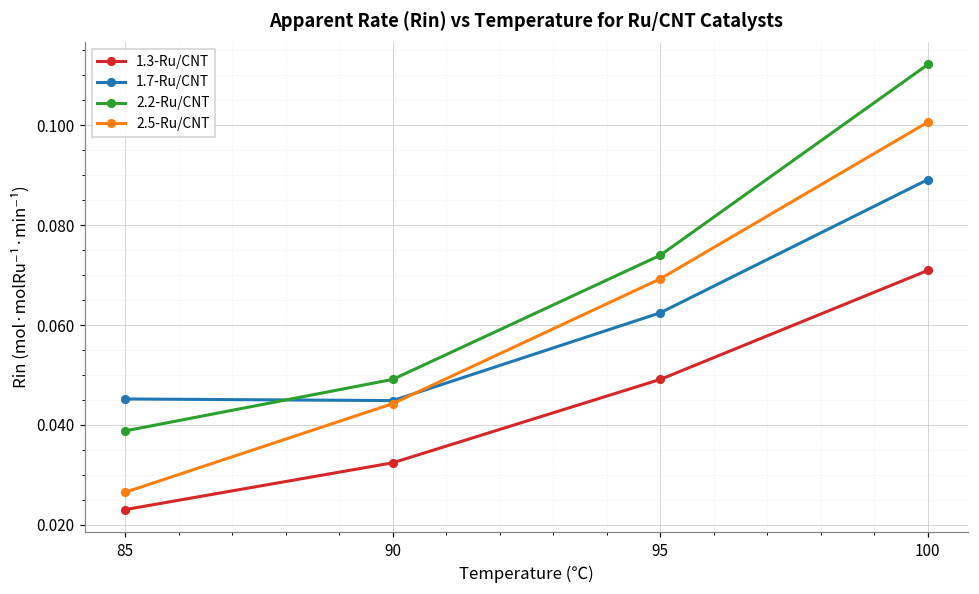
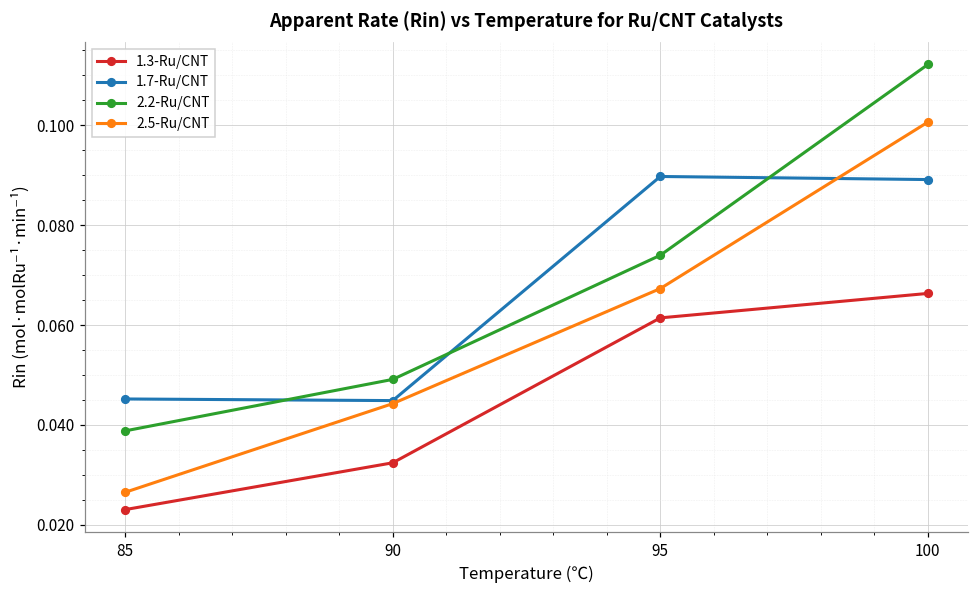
  {
    "1.3-Ru/CNT": {
      "85": 0.023,
      "90": 0.032,
-     "95": 0.049,
-     "100": 0.071
+     "95": 0.061,
+     "100": 0.066
    },
    "1.7-Ru/CNT": {
      "85": 0.045,
      "90": 0.045,
-     "95": 0.062,
+     "95": 0.090,
      "100": 0.089
    },
    "2.2-Ru/CNT": {
      "85": 0.039,
      "90": 0.049,
      "95": 0.074,
      "100": 0.112
    },
    "2.5-Ru/CNT": {
      "85": 0.027,
      "90": 0.044,
-     "95": 0.069,
+     "95": 0.067,
      "100": 0.101
    }
  }
